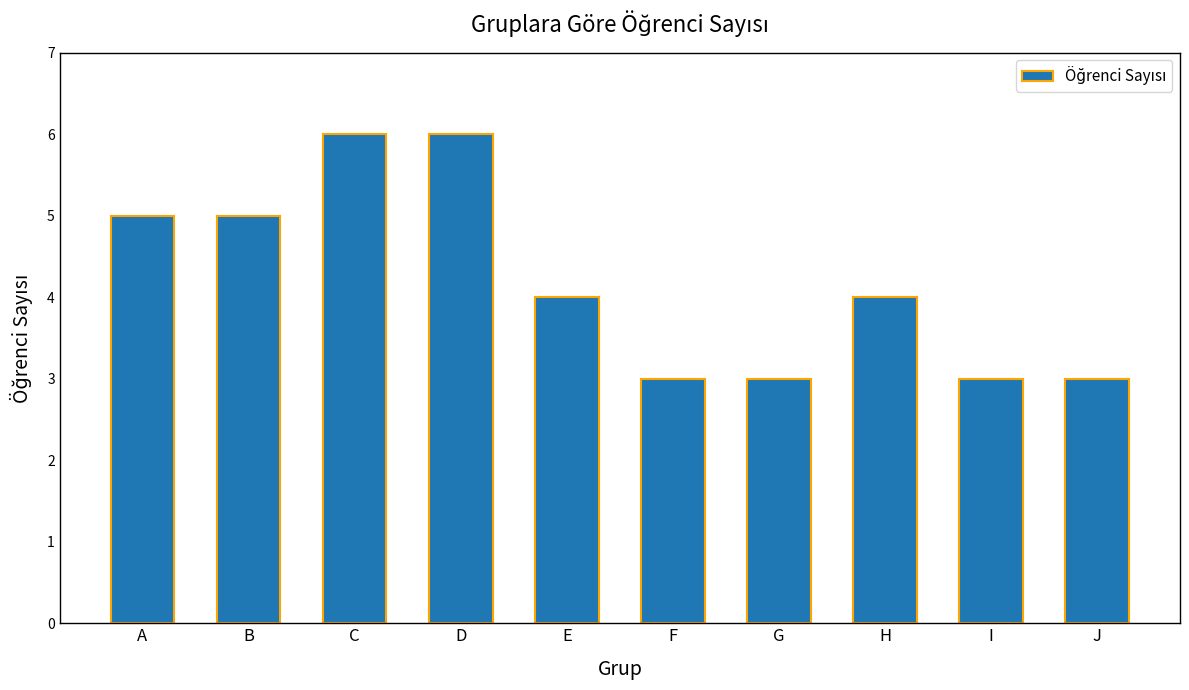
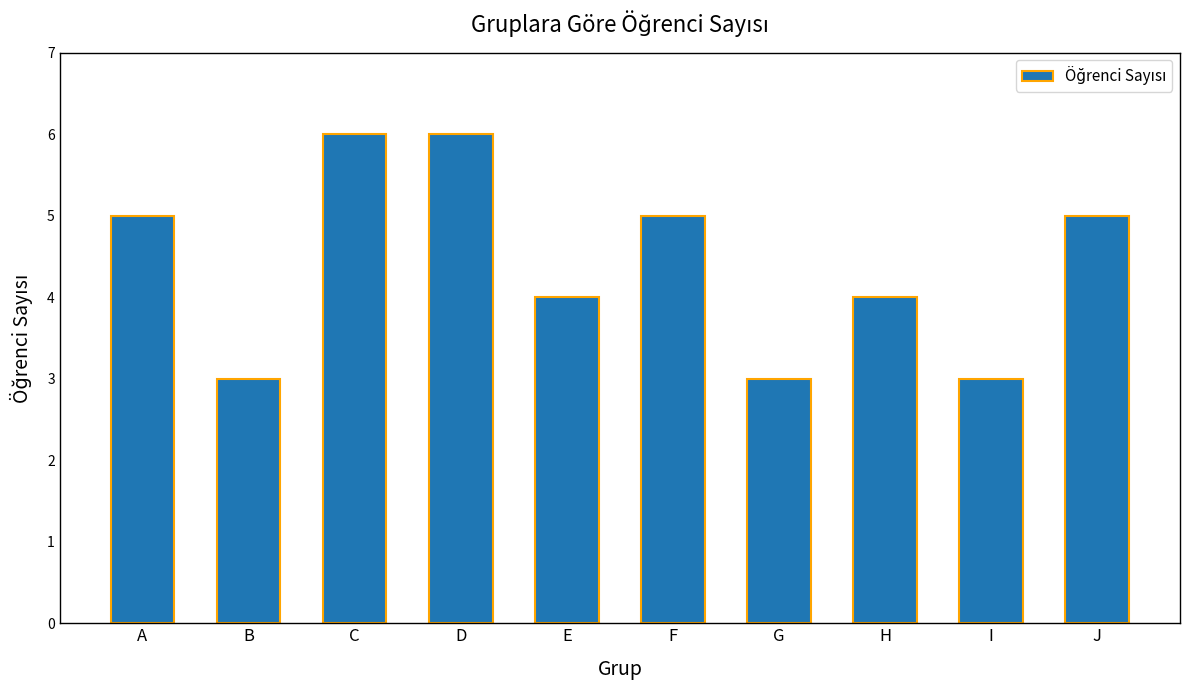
  {
    "A": 5,
-   "B": 5,
+   "B": 3,
    "C": 6,
    "D": 6,
    "E": 4,
-   "F": 3,
+   "F": 5,
    "G": 3,
    "H": 4,
    "I": 3,
-   "J": 3
+   "J": 5
  }
